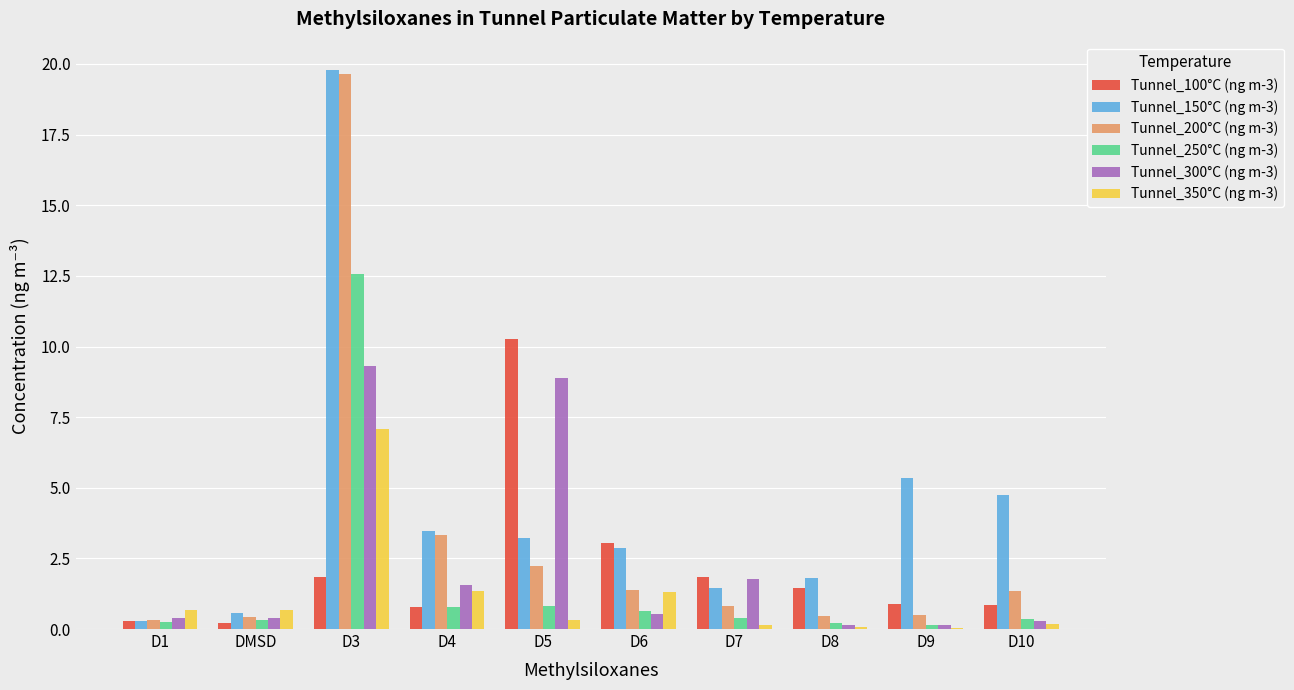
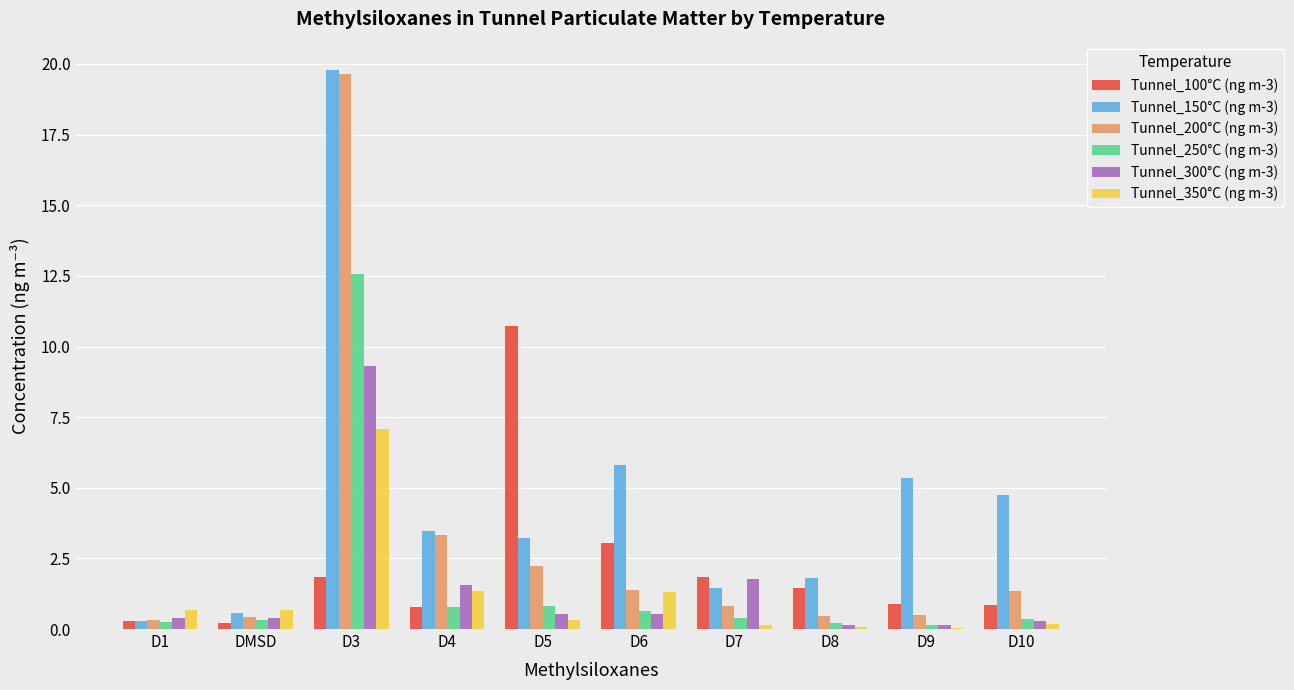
  {
    "Tunnel_100°C (ng m-3)": {
      "D1": 0.3,
      "DMSD": 0.2,
      "D3": 1.8,
      "D4": 0.8,
-     "D5": 10.3,
+     "D5": 10.7,
      "D6": 3.1,
      "D7": 1.9,
      "D8": 1.4,
      "D9": 0.9,
      "D10": 0.9
    },
    "Tunnel_150°C (ng m-3)": {
      "D1": 0.3,
      "DMSD": 0.6,
      "D3": 19.8,
      "D4": 3.5,
      "D5": 3.2,
-     "D6": 2.9,
+     "D6": 5.8,
      "D7": 1.5,
      "D8": 1.8,
      "D9": 5.3,
      "D10": 4.7
    },
    "Tunnel_200°C (ng m-3)": {
      "D1": 0.3,
      "DMSD": 0.4,
      "D3": 19.6,
      "D4": 3.3,
      "D5": 2.2,
      "D6": 1.4,
      "D7": 0.8,
      "D8": 0.5,
      "D9": 0.5,
      "D10": 1.3
    },
    "Tunnel_250°C (ng m-3)": {
      "D1": 0.2,
      "DMSD": 0.3,
      "D3": 12.6,
      "D4": 0.8,
      "D5": 0.8,
      "D6": 0.6,
      "D7": 0.4,
      "D8": 0.2,
      "D9": 0.1,
      "D10": 0.4
    },
    "Tunnel_300°C (ng m-3)": {
      "D1": 0.4,
      "DMSD": 0.4,
      "D3": 9.3,
      "D4": 1.5,
-     "D5": 8.9,
+     "D5": 0.5,
      "D6": 0.5,
      "D7": 1.8,
      "D8": 0.1,
      "D9": 0.1,
      "D10": 0.3
    },
    "Tunnel_350°C (ng m-3)": {
      "D1": 0.7,
      "DMSD": 0.7,
      "D3": 7.1,
      "D4": 1.3,
      "D5": 0.3,
      "D6": 1.3,
      "D7": 0.2,
      "D10": 0.2
    }
  }
